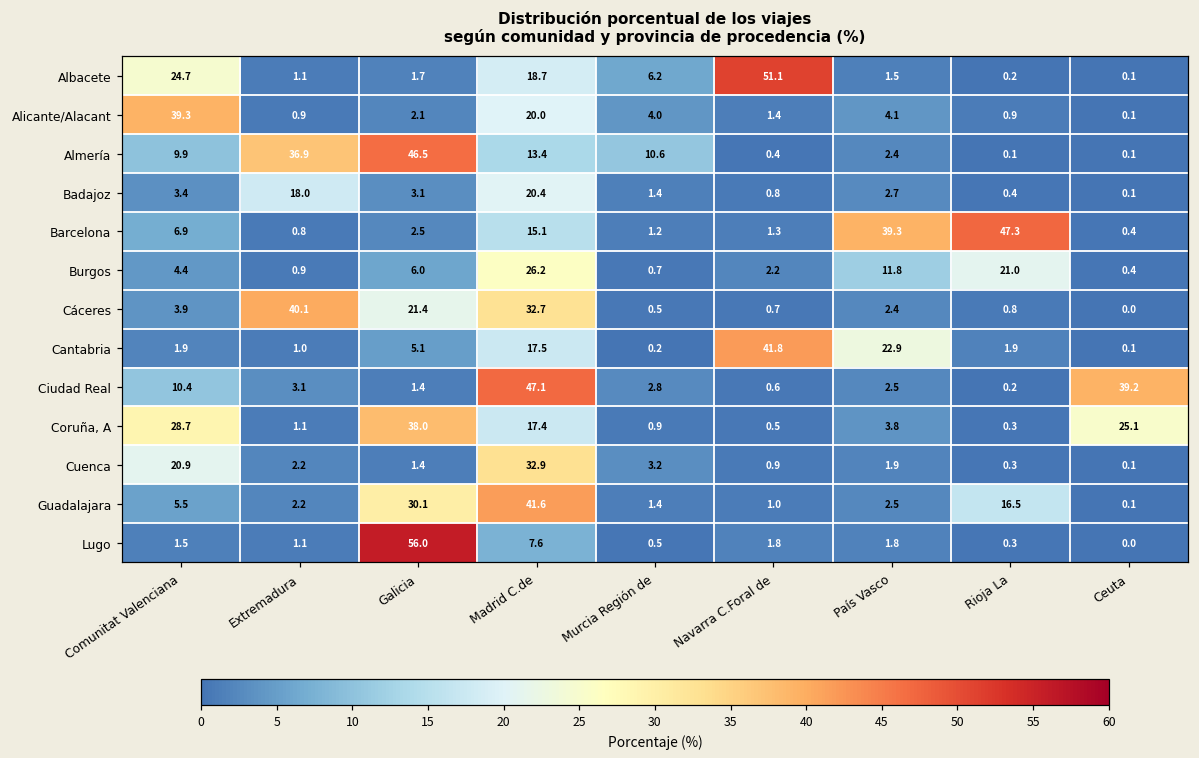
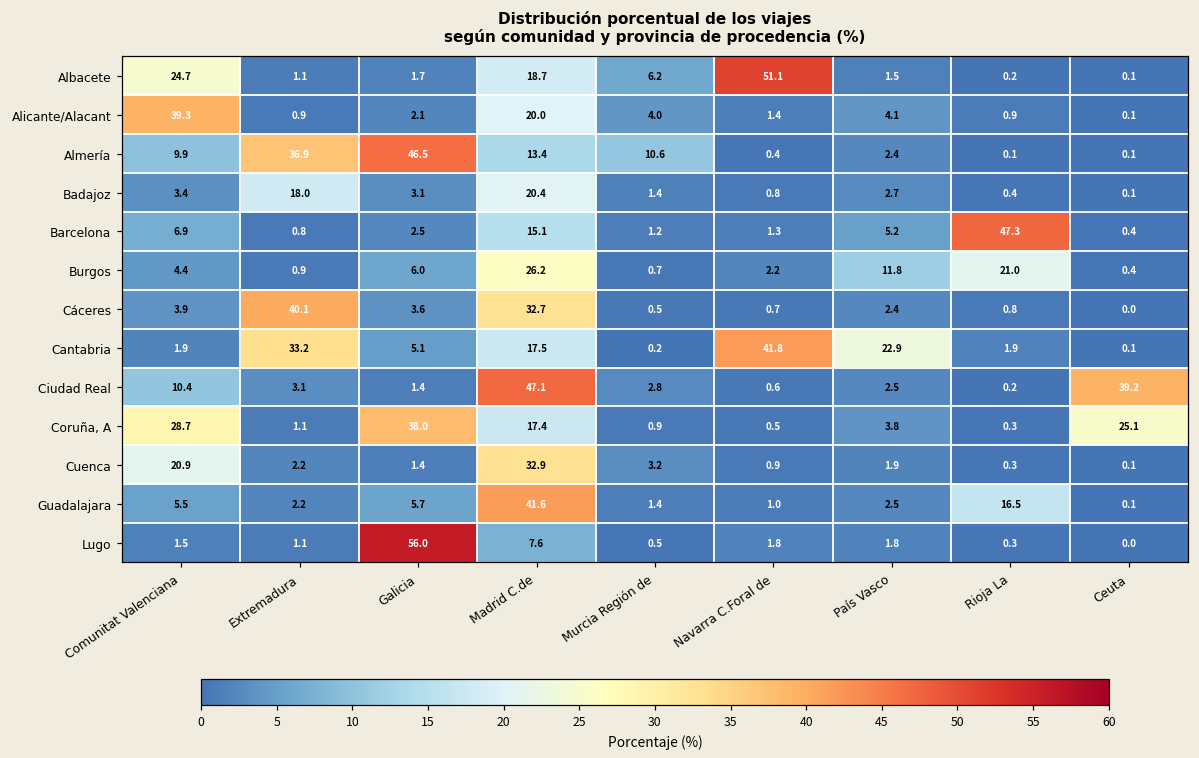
  {
    "Albacete": {
      "Comunitat Valenciana": 24.7,
      "Extremadura": 1.1,
      "Galicia": 1.7,
      "Madrid C.de": 18.7,
      "Murcia Región de": 6.2,
      "Navarra C.Foral de": 51.1,
      "País Vasco": 1.5,
      "Rioja La": 0.2,
      "Ceuta": 0.1
    },
    "Alicante/Alacant": {
      "Comunitat Valenciana": 39.3,
      "Extremadura": 0.9,
      "Galicia": 2.1,
      "Madrid C.de": 20.0,
      "Murcia Región de": 4.0,
      "Navarra C.Foral de": 1.4,
      "País Vasco": 4.1,
      "Rioja La": 0.9,
      "Ceuta": 0.1
    },
    "Almería": {
      "Comunitat Valenciana": 9.9,
      "Extremadura": 36.9,
      "Galicia": 46.5,
      "Madrid C.de": 13.4,
      "Murcia Región de": 10.6,
      "Navarra C.Foral de": 0.4,
      "País Vasco": 2.4,
      "Rioja La": 0.1,
      "Ceuta": 0.1
    },
    "Badajoz": {
      "Comunitat Valenciana": 3.4,
      "Extremadura": 18.0,
      "Galicia": 3.1,
      "Madrid C.de": 20.4,
      "Murcia Región de": 1.4,
      "Navarra C.Foral de": 0.8,
      "País Vasco": 2.7,
      "Rioja La": 0.4,
      "Ceuta": 0.1
    },
    "Barcelona": {
      "Comunitat Valenciana": 6.9,
      "Extremadura": 0.8,
      "Galicia": 2.5,
      "Madrid C.de": 15.1,
      "Murcia Región de": 1.2,
      "Navarra C.Foral de": 1.3,
-     "País Vasco": 39.3,
+     "País Vasco": 5.2,
      "Rioja La": 47.3,
      "Ceuta": 0.4
    },
    "Burgos": {
      "Comunitat Valenciana": 4.4,
      "Extremadura": 0.9,
      "Galicia": 6.0,
      "Madrid C.de": 26.2,
      "Murcia Región de": 0.7,
      "Navarra C.Foral de": 2.2,
      "País Vasco": 11.8,
      "Rioja La": 21.0,
      "Ceuta": 0.4
    },
    "Cáceres": {
      "Comunitat Valenciana": 3.9,
      "Extremadura": 40.1,
-     "Galicia": 21.4,
+     "Galicia": 3.6,
      "Madrid C.de": 32.7,
      "Murcia Región de": 0.5,
      "Navarra C.Foral de": 0.7,
      "País Vasco": 2.4,
      "Rioja La": 0.8,
      "Ceuta": 0.0
    },
    "Cantabria": {
      "Comunitat Valenciana": 1.9,
-     "Extremadura": 1.0,
+     "Extremadura": 33.2,
      "Galicia": 5.1,
      "Madrid C.de": 17.5,
      "Murcia Región de": 0.2,
      "Navarra C.Foral de": 41.8,
      "País Vasco": 22.9,
      "Rioja La": 1.9,
      "Ceuta": 0.1
    },
    "Ciudad Real": {
      "Comunitat Valenciana": 10.4,
      "Extremadura": 3.1,
      "Galicia": 1.4,
      "Madrid C.de": 47.1,
      "Murcia Región de": 2.8,
      "Navarra C.Foral de": 0.6,
      "País Vasco": 2.5,
      "Rioja La": 0.2,
      "Ceuta": 39.2
    },
    "Coruña, A": {
      "Comunitat Valenciana": 28.7,
      "Extremadura": 1.1,
      "Galicia": 38.0,
      "Madrid C.de": 17.4,
      "Murcia Región de": 0.9,
      "Navarra C.Foral de": 0.5,
      "País Vasco": 3.8,
      "Rioja La": 0.3,
      "Ceuta": 25.1
    },
    "Cuenca": {
      "Comunitat Valenciana": 20.9,
      "Extremadura": 2.2,
      "Galicia": 1.4,
      "Madrid C.de": 32.9,
      "Murcia Región de": 3.2,
      "Navarra C.Foral de": 0.9,
      "País Vasco": 1.9,
      "Rioja La": 0.3,
      "Ceuta": 0.1
    },
    "Guadalajara": {
      "Comunitat Valenciana": 5.5,
      "Extremadura": 2.2,
-     "Galicia": 30.1,
+     "Galicia": 5.7,
      "Madrid C.de": 41.6,
      "Murcia Región de": 1.4,
      "Navarra C.Foral de": 1.0,
      "País Vasco": 2.5,
      "Rioja La": 16.5,
      "Ceuta": 0.1
    },
    "Lugo": {
      "Comunitat Valenciana": 1.5,
      "Extremadura": 1.1,
      "Galicia": 56.0,
      "Madrid C.de": 7.6,
      "Murcia Región de": 0.5,
      "Navarra C.Foral de": 1.8,
      "País Vasco": 1.8,
      "Rioja La": 0.3,
      "Ceuta": 0.0
    }
  }
